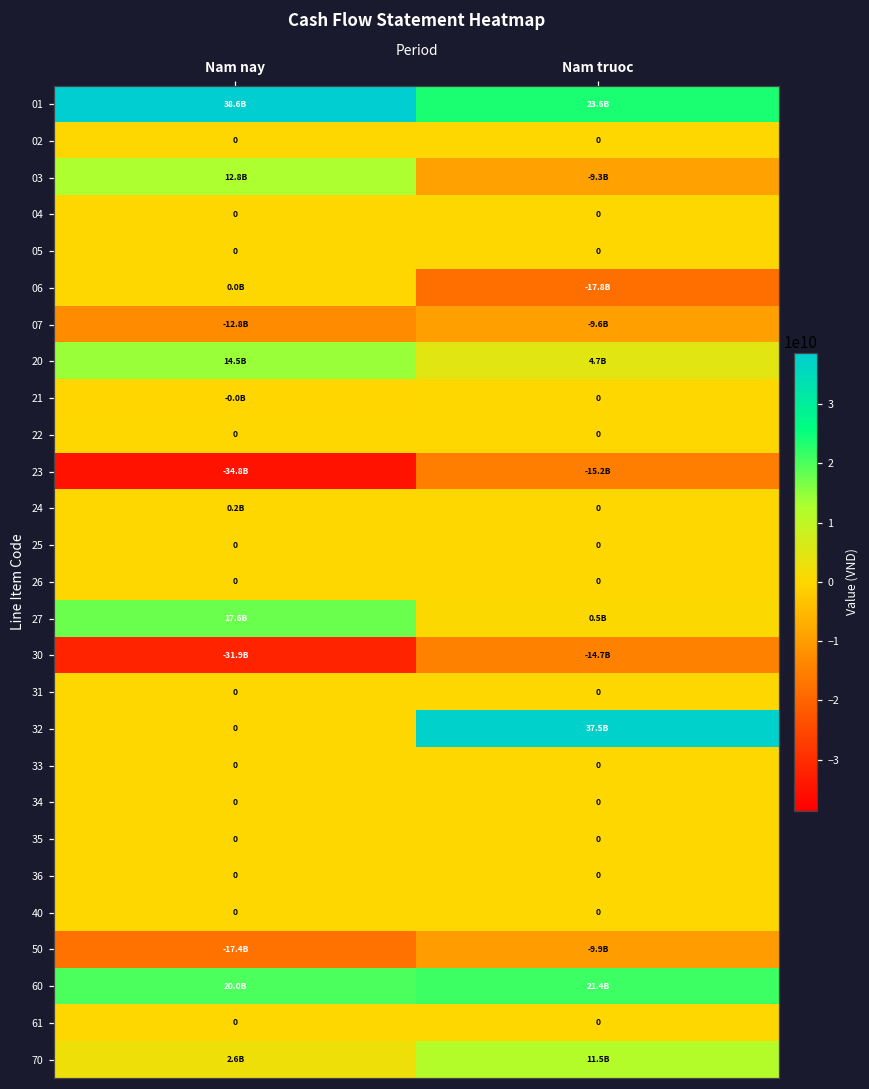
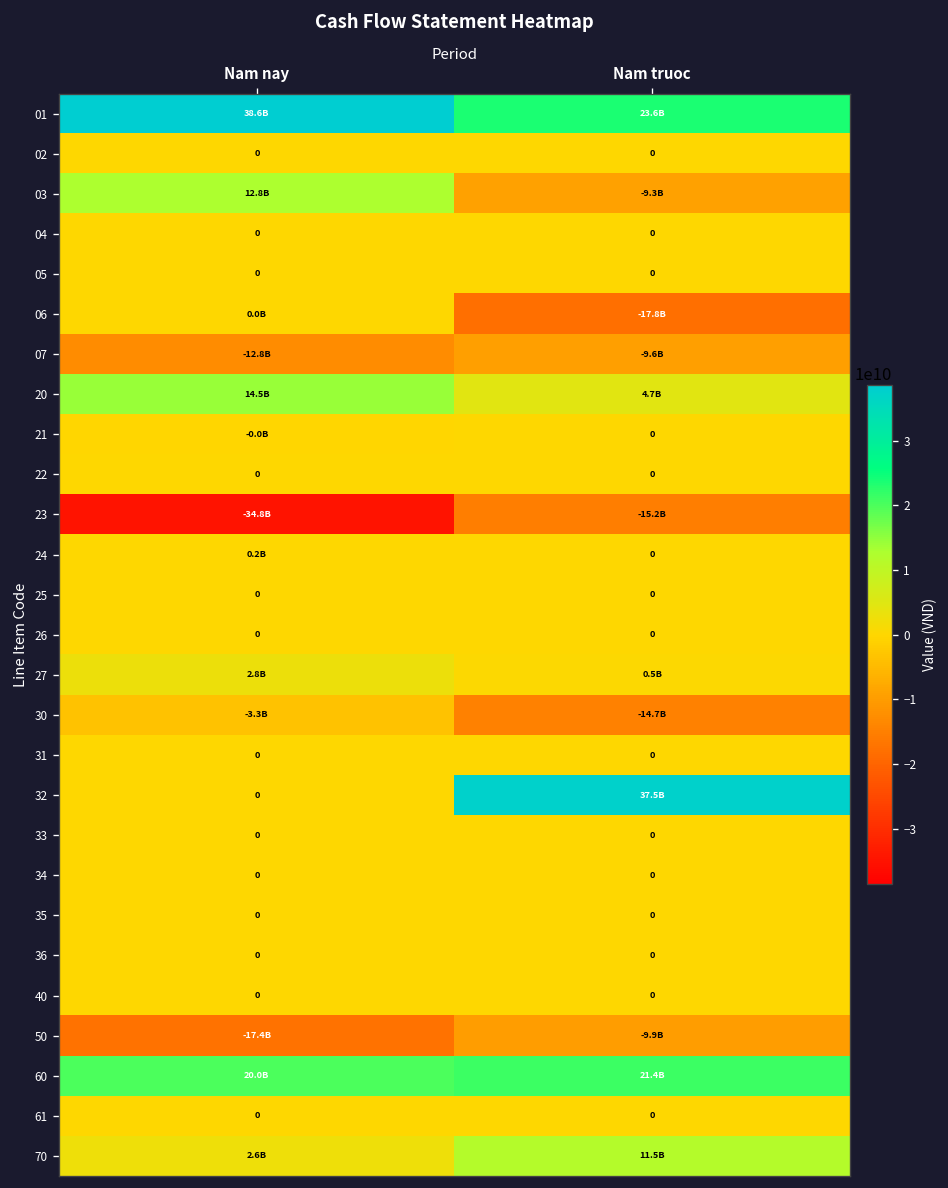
  {
    "01": {
      "Nam nay": "38.6B",
      "Nam truoc": "23.6B"
    },
    "02": {
      "Nam nay": "0",
      "Nam truoc": "0"
    },
    "03": {
      "Nam nay": "12.8B",
      "Nam truoc": "-9.3B"
    },
    "04": {
      "Nam nay": "0",
      "Nam truoc": "0"
    },
    "05": {
      "Nam nay": "0",
      "Nam truoc": "0"
    },
    "06": {
      "Nam nay": "0.0B",
      "Nam truoc": "-17.8B"
    },
    "07": {
      "Nam nay": "-12.8B",
      "Nam truoc": "-9.6B"
    },
    "20": {
      "Nam nay": "14.5B",
      "Nam truoc": "4.7B"
    },
    "21": {
      "Nam nay": "-0.0B",
      "Nam truoc": "0"
    },
    "22": {
      "Nam nay": "0",
      "Nam truoc": "0"
    },
    "23": {
      "Nam nay": "-34.8B",
      "Nam truoc": "-15.2B"
    },
    "24": {
      "Nam nay": "0.2B",
      "Nam truoc": "0"
    },
    "25": {
      "Nam nay": "0",
      "Nam truoc": "0"
    },
    "26": {
      "Nam nay": "0",
      "Nam truoc": "0"
    },
    "27": {
-     "Nam nay": "17.6B",
+     "Nam nay": "2.8B",
      "Nam truoc": "0.5B"
    },
    "30": {
-     "Nam nay": "-31.9B",
+     "Nam nay": "-3.3B",
      "Nam truoc": "-14.7B"
    },
    "31": {
      "Nam nay": "0",
      "Nam truoc": "0"
    },
    "32": {
      "Nam nay": "0",
      "Nam truoc": "37.5B"
    },
    "33": {
      "Nam nay": "0",
      "Nam truoc": "0"
    },
    "34": {
      "Nam nay": "0",
      "Nam truoc": "0"
    },
    "35": {
      "Nam nay": "0",
      "Nam truoc": "0"
    },
    "36": {
      "Nam nay": "0",
      "Nam truoc": "0"
    },
    "40": {
      "Nam nay": "0",
      "Nam truoc": "0"
    },
    "50": {
      "Nam nay": "-17.4B",
      "Nam truoc": "-9.9B"
    },
    "60": {
      "Nam nay": "20.0B",
      "Nam truoc": "21.4B"
    },
    "61": {
      "Nam nay": "0",
      "Nam truoc": "0"
    },
    "70": {
      "Nam nay": "2.6B",
      "Nam truoc": "11.5B"
    }
  }
